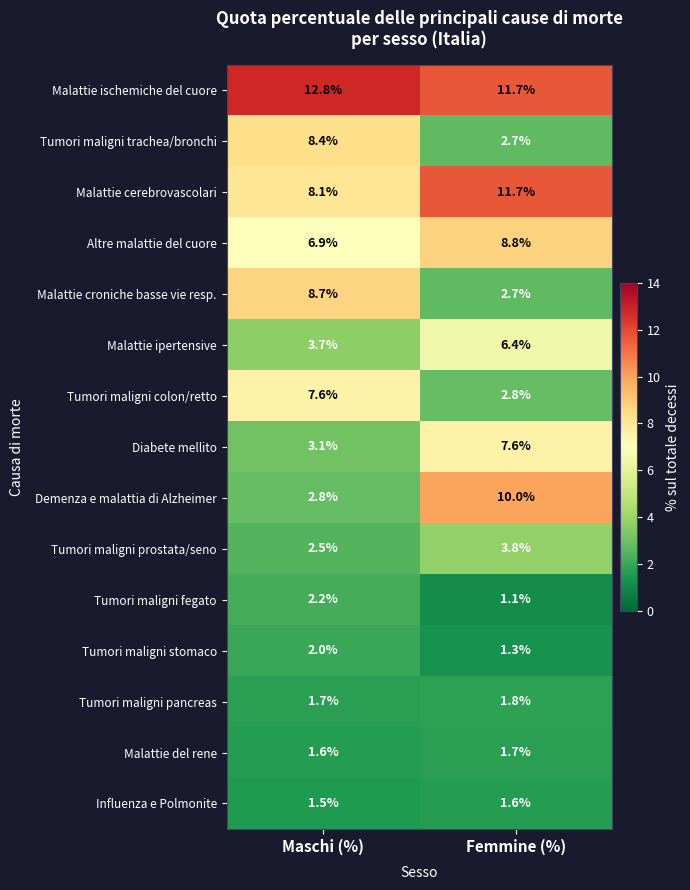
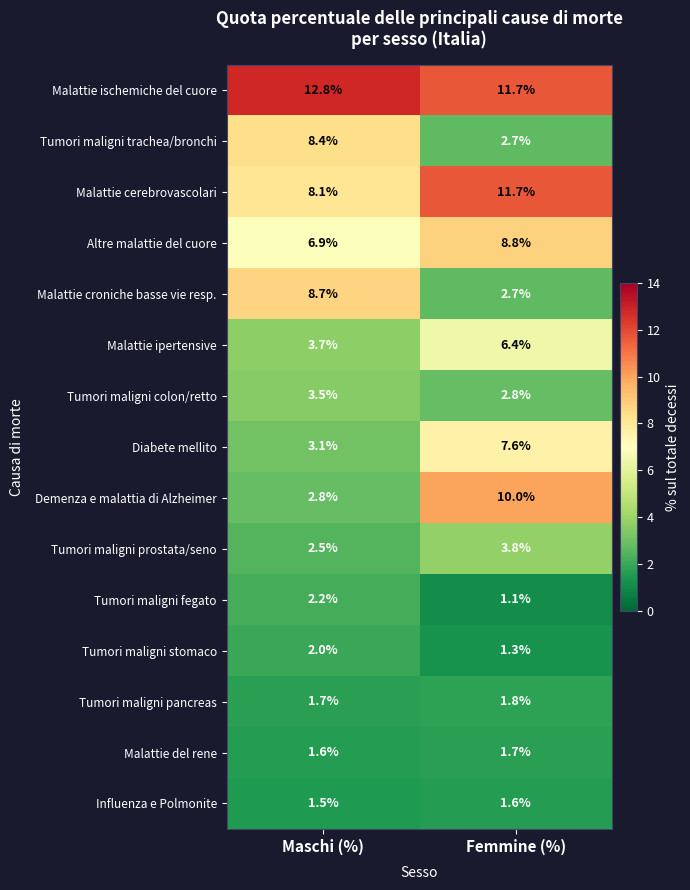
  {
    "Malattie ischemiche del cuore": {
      "Maschi (%)": "12.8%",
      "Femmine (%)": "11.7%"
    },
    "Tumori maligni trachea/bronchi": {
      "Maschi (%)": "8.4%",
      "Femmine (%)": "2.7%"
    },
    "Malattie cerebrovascolari": {
      "Maschi (%)": "8.1%",
      "Femmine (%)": "11.7%"
    },
    "Altre malattie del cuore": {
      "Maschi (%)": "6.9%",
      "Femmine (%)": "8.8%"
    },
    "Malattie croniche basse vie resp.": {
      "Maschi (%)": "8.7%",
      "Femmine (%)": "2.7%"
    },
    "Malattie ipertensive": {
      "Maschi (%)": "3.7%",
      "Femmine (%)": "6.4%"
    },
    "Tumori maligni colon/retto": {
-     "Maschi (%)": "7.6%",
+     "Maschi (%)": "3.5%",
      "Femmine (%)": "2.8%"
    },
    "Diabete mellito": {
      "Maschi (%)": "3.1%",
      "Femmine (%)": "7.6%"
    },
    "Demenza e malattia di Alzheimer": {
      "Maschi (%)": "2.8%",
      "Femmine (%)": "10.0%"
    },
    "Tumori maligni prostata/seno": {
      "Maschi (%)": "2.5%",
      "Femmine (%)": "3.8%"
    },
    "Tumori maligni fegato": {
      "Maschi (%)": "2.2%",
      "Femmine (%)": "1.1%"
    },
    "Tumori maligni stomaco": {
      "Maschi (%)": "2.0%",
      "Femmine (%)": "1.3%"
    },
    "Tumori maligni pancreas": {
      "Maschi (%)": "1.7%",
      "Femmine (%)": "1.8%"
    },
    "Malattie del rene": {
      "Maschi (%)": "1.6%",
      "Femmine (%)": "1.7%"
    },
    "Influenza e Polmonite": {
      "Maschi (%)": "1.5%",
      "Femmine (%)": "1.6%"
    }
  }
